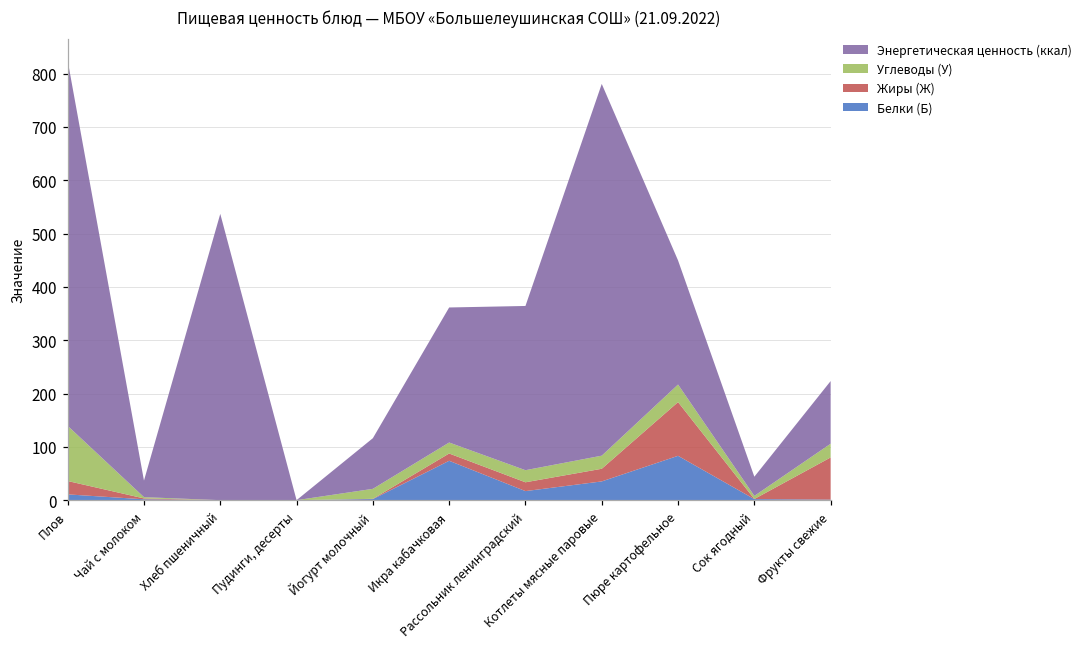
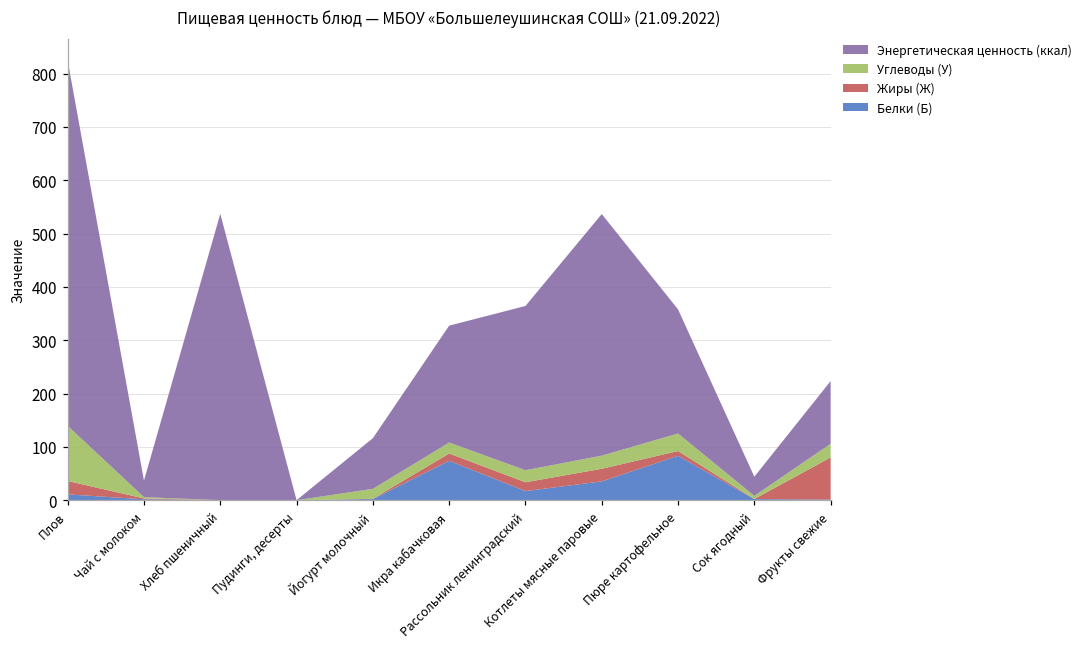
  {
    "Белки (Б)": {
      "Плов": 10,
      "Икра кабачковая": 70,
      "Рассольник ленинградский": 20,
      "Котлеты мясные паровые": 40,
      "Пюре картофельное": 80
    },
    "Жиры (Ж)": {
      "Плов": 30,
      "Икра кабачковая": 10,
      "Рассольник ленинградский": 20,
      "Котлеты мясные паровые": 20,
-     "Пюре картофельное": 100,
+     "Пюре картофельное": 10,
      "Фрукты свежие": 80
    },
    "Углеводы (У)": {
      "Плов": 100,
      "Йогурт молочный": 20,
      "Икра кабачковая": 20,
      "Рассольник ленинградский": 20,
      "Котлеты мясные паровые": 20,
      "Пюре картофельное": 30,
      "Сок ягодный": 10,
      "Фрукты свежие": 30
    },
    "Энергетическая ценность (ккал)": {
      "Плов": 680,
      "Чай с молоком": 30,
      "Хлеб пшеничный": 540,
      "Йогурт молочный": 100,
-     "Икра кабачковая": 250,
+     "Икра кабачковая": 220,
      "Рассольник ленинградский": 310,
-     "Котлеты мясные паровые": 700,
+     "Котлеты мясные паровые": 450,
      "Пюре картофельное": 230,
      "Сок ягодный": 40,
      "Фрукты свежие": 120
    }
  }
